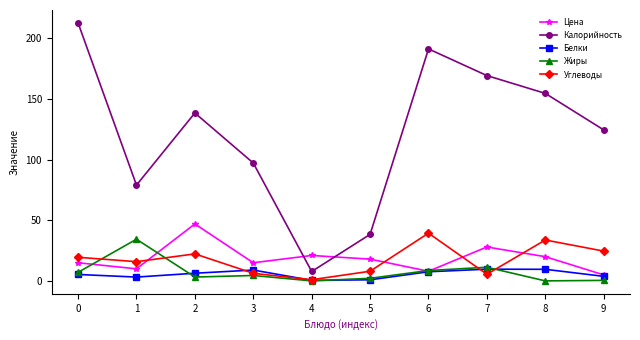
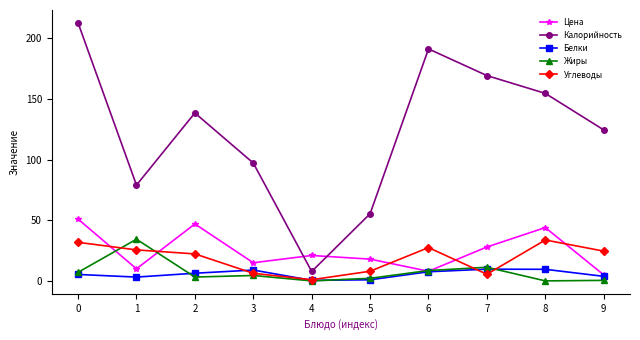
  {
    "Цена": {
-     "0": 15,
+     "0": 51,
      "1": 10,
      "2": 47,
      "3": 15,
      "4": 21,
      "5": 18,
      "7": 28,
-     "8": 20
+     "8": 44
    },
    "Калорийность": {
      "0": 213,
      "1": 79,
      "2": 138,
      "3": 97,
      "4": 8,
-     "5": 38,
+     "5": 55,
      "6": 191,
      "7": 169,
      "8": 155,
      "9": 125
    },
    "Белки": {
      "1": 3,
      "2": 6,
      "3": 9,
      "8": 10
    },
    "Жиры": {
      "1": 34,
      "2": 3,
      "8": 0,
      "9": 0
    },
    "Углеводы": {
-     "0": 20,
-     "1": 16,
+     "0": 32,
+     "1": 26,
      "2": 22,
      "5": 8,
-     "6": 39,
+     "6": 28,
      "7": 6,
      "8": 34,
      "9": 25
    }
  }
